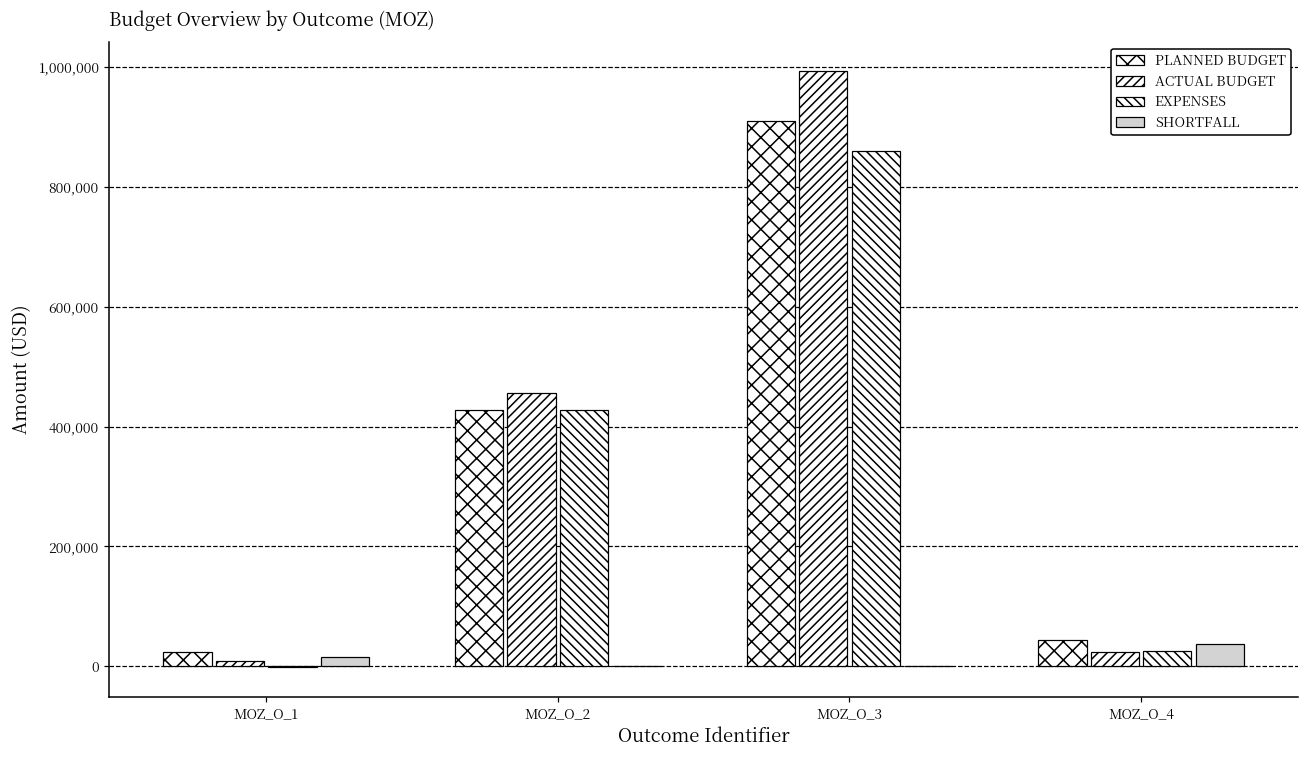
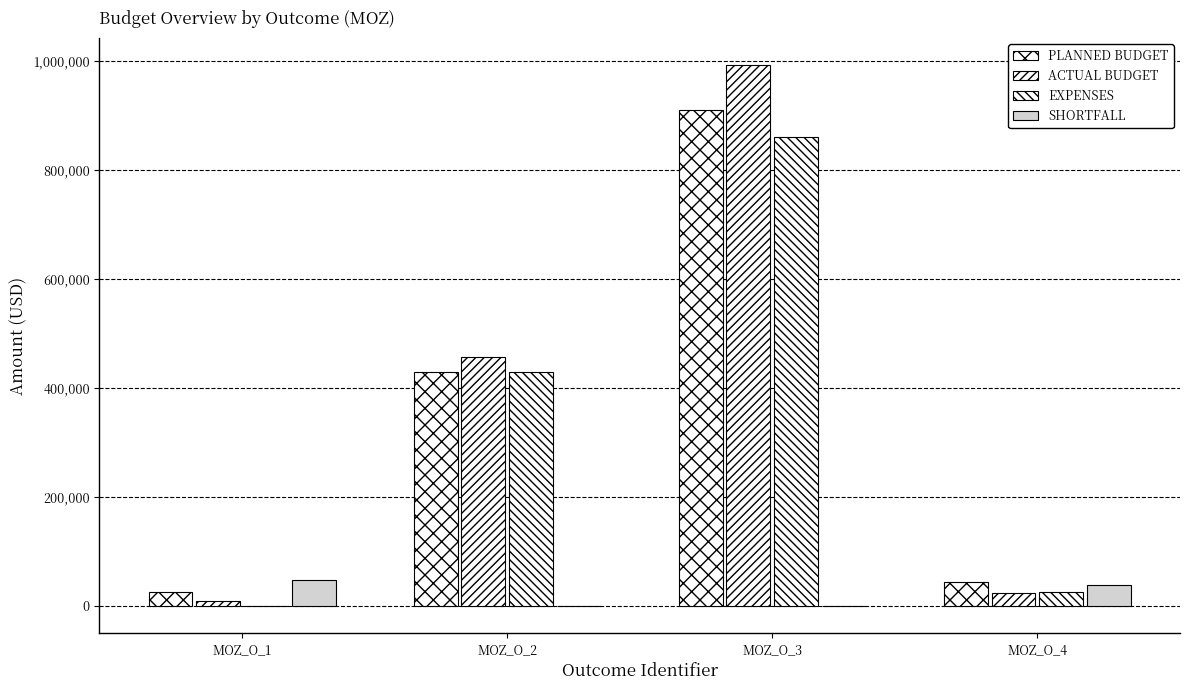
  {
    "SHORTFALL": {
-     "MOZ_O_1": "20,000",
+     "MOZ_O_1": "50,000",
      "MOZ_O_2": "0",
      "MOZ_O_3": "0",
      "MOZ_O_4": "40,000"
    }
  }
